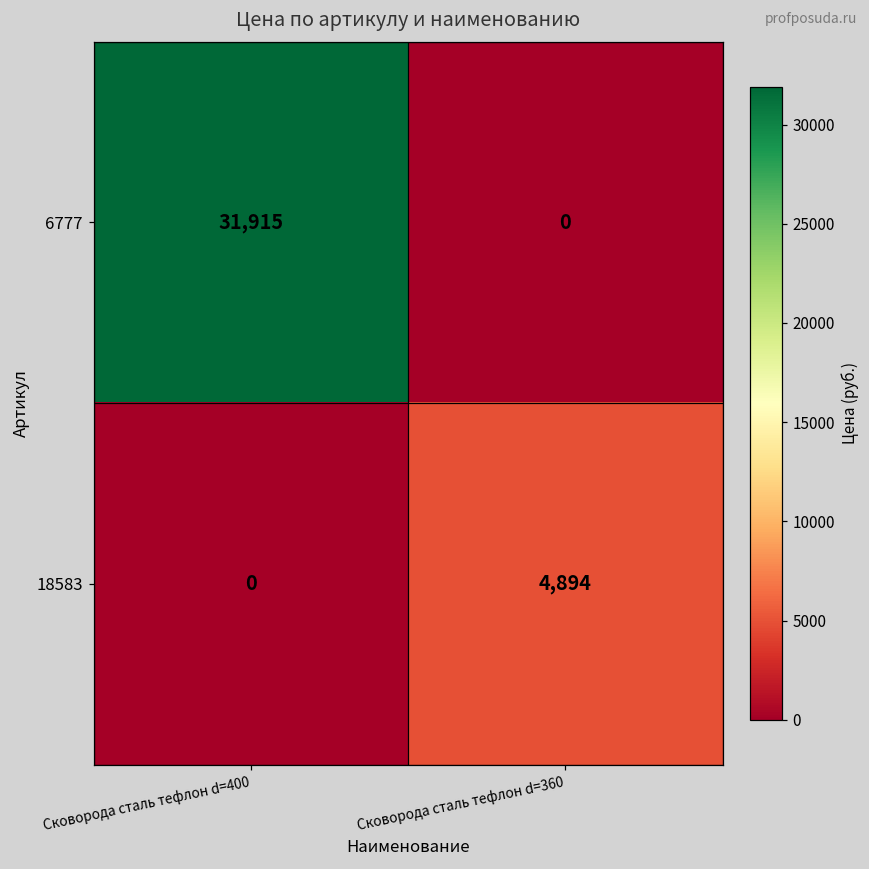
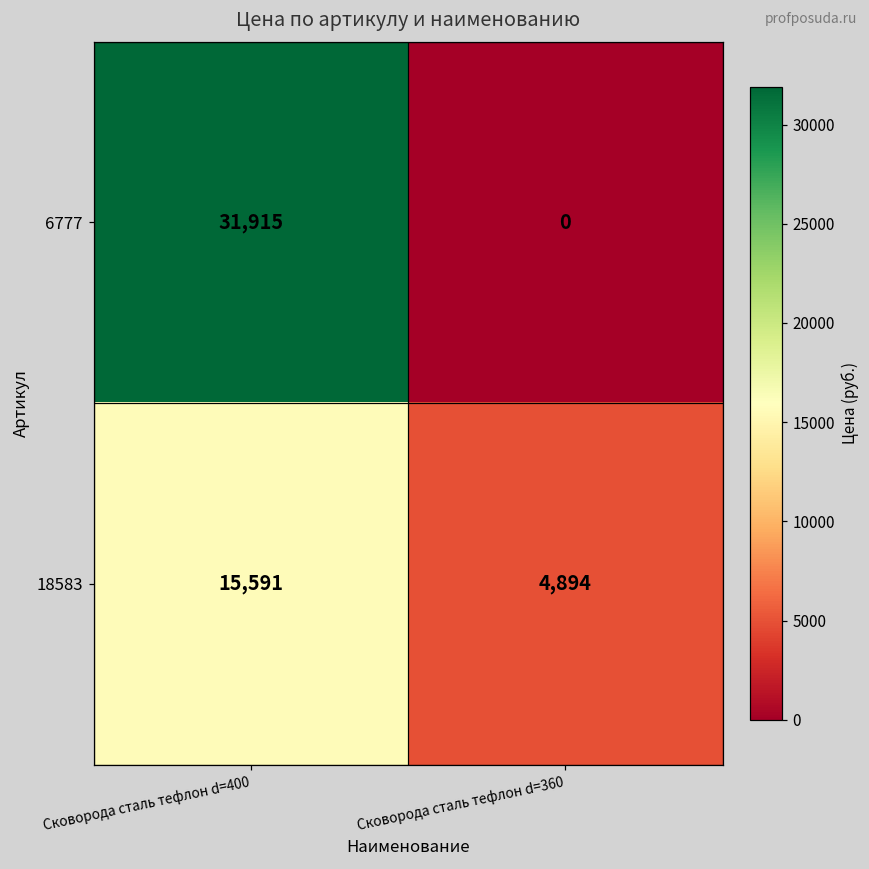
  {
    "6777": {
      "Сковорода сталь тефлон d=400": "31,915",
      "Сковорода сталь тефлон d=360": "0"
    },
    "18583": {
-     "Сковорода сталь тефлон d=400": "0",
+     "Сковорода сталь тефлон d=400": "15,591",
      "Сковорода сталь тефлон d=360": "4,894"
    }
  }
